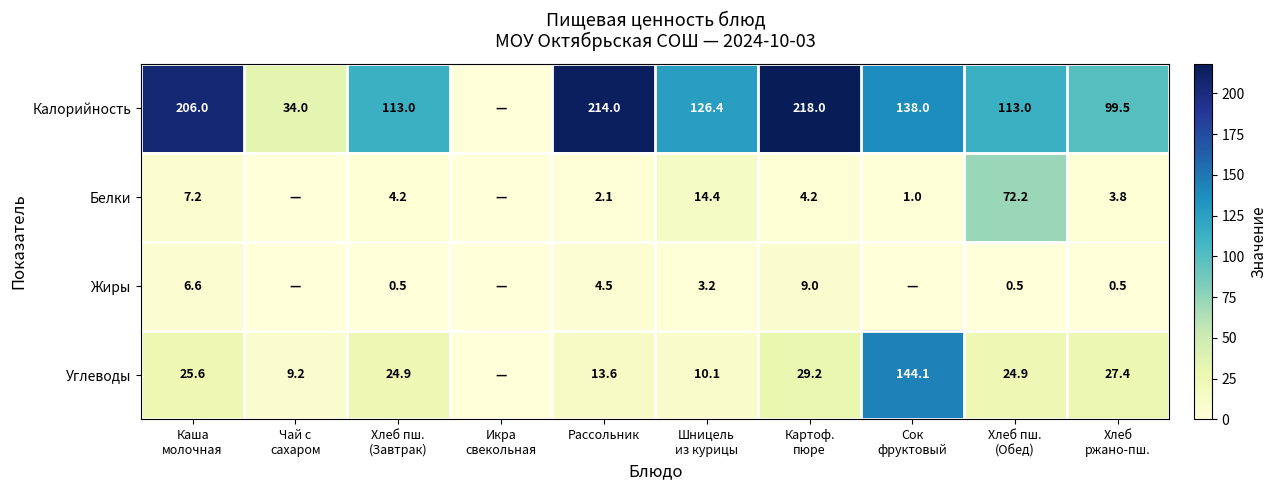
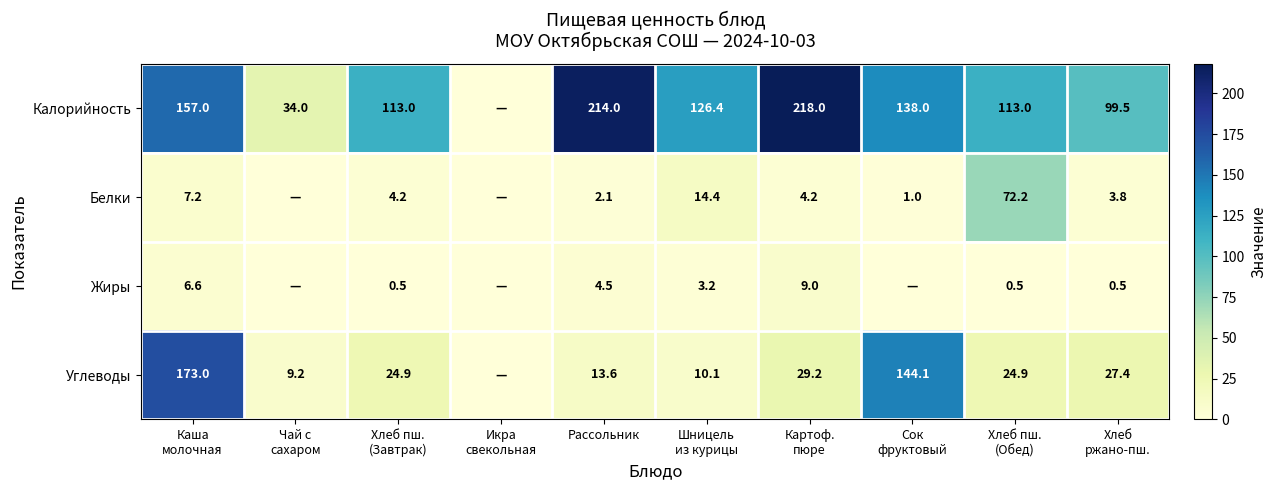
  {
    "Калорийность": {
-     "Каша молочная": 206.0,
+     "Каша молочная": 157.0,
      "Чай с сахаром": 34.0,
      "Хлеб пш. (Завтрак)": 113.0,
      "Рассольник": 214.0,
      "Шницель из курицы": 126.4,
      "Картоф. пюре": 218.0,
      "Сок фруктовый": 138.0,
      "Хлеб пш. (Обед)": 113.0,
      "Хлеб ржано-пш.": 99.5
    },
    "Белки": {
      "Каша молочная": 7.2,
      "Хлеб пш. (Завтрак)": 4.2,
      "Рассольник": 2.1,
      "Шницель из курицы": 14.4,
      "Картоф. пюре": 4.2,
      "Сок фруктовый": 1.0,
      "Хлеб пш. (Обед)": 72.2,
      "Хлеб ржано-пш.": 3.8
    },
    "Жиры": {
      "Каша молочная": 6.6,
      "Хлеб пш. (Завтрак)": 0.5,
      "Рассольник": 4.5,
      "Шницель из курицы": 3.2,
      "Картоф. пюре": 9.0,
      "Хлеб пш. (Обед)": 0.5,
      "Хлеб ржано-пш.": 0.5
    },
    "Углеводы": {
-     "Каша молочная": 25.6,
+     "Каша молочная": 173.0,
      "Чай с сахаром": 9.2,
      "Хлеб пш. (Завтрак)": 24.9,
      "Рассольник": 13.6,
      "Шницель из курицы": 10.1,
      "Картоф. пюре": 29.2,
      "Сок фруктовый": 144.1,
      "Хлеб пш. (Обед)": 24.9,
      "Хлеб ржано-пш.": 27.4
    }
  }
